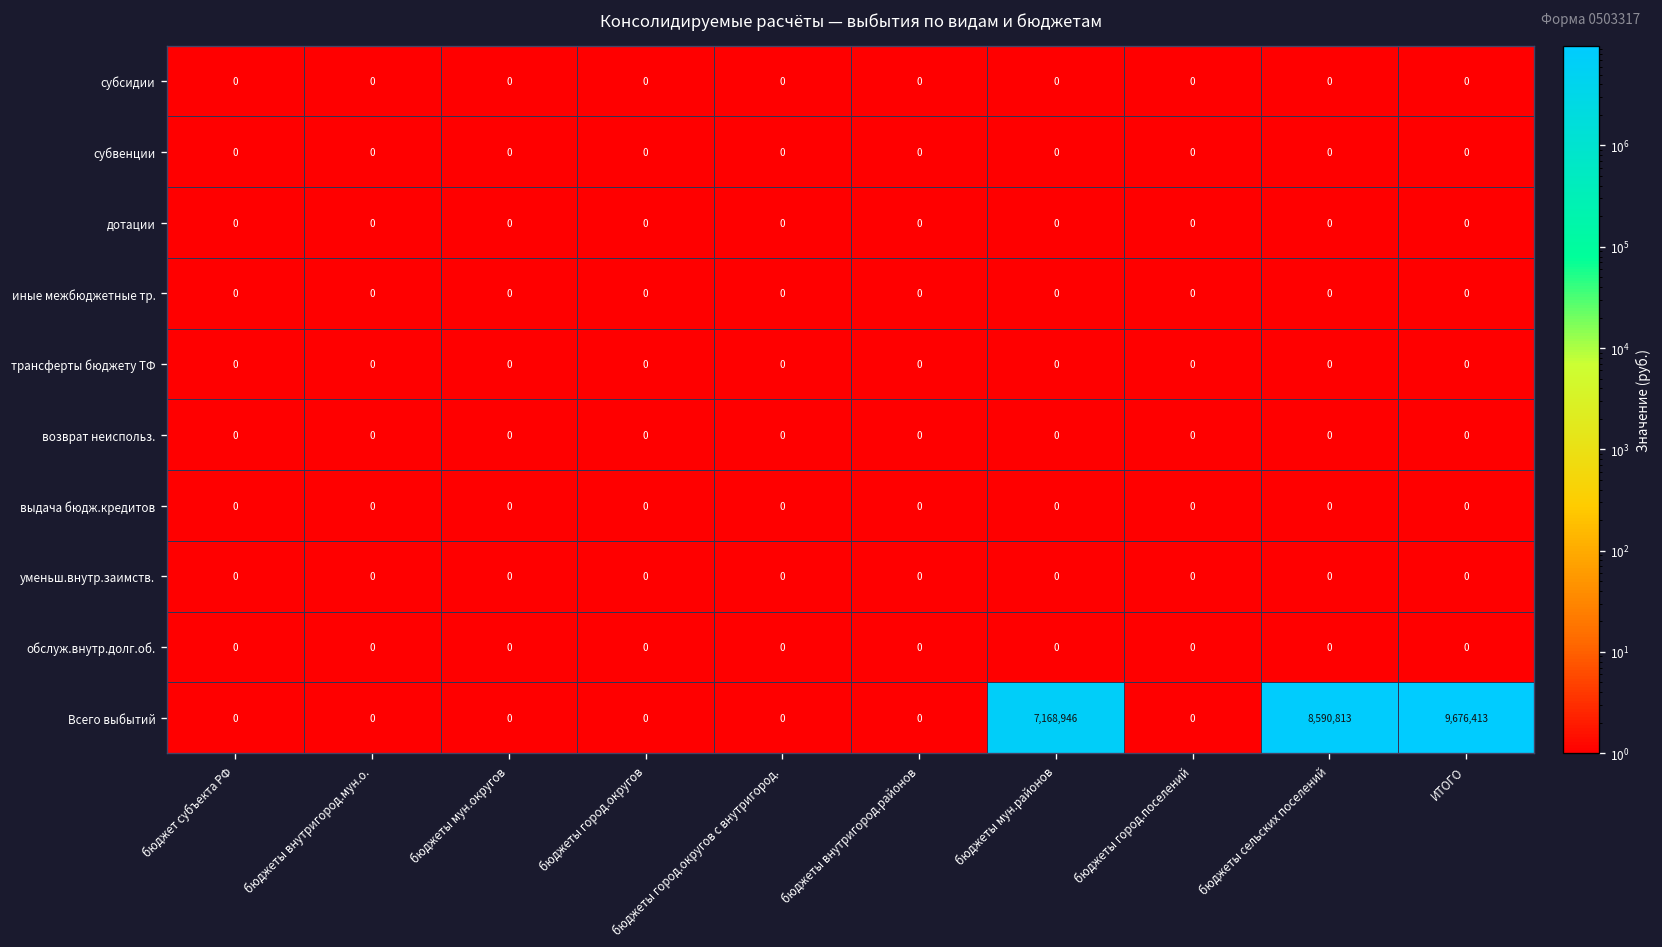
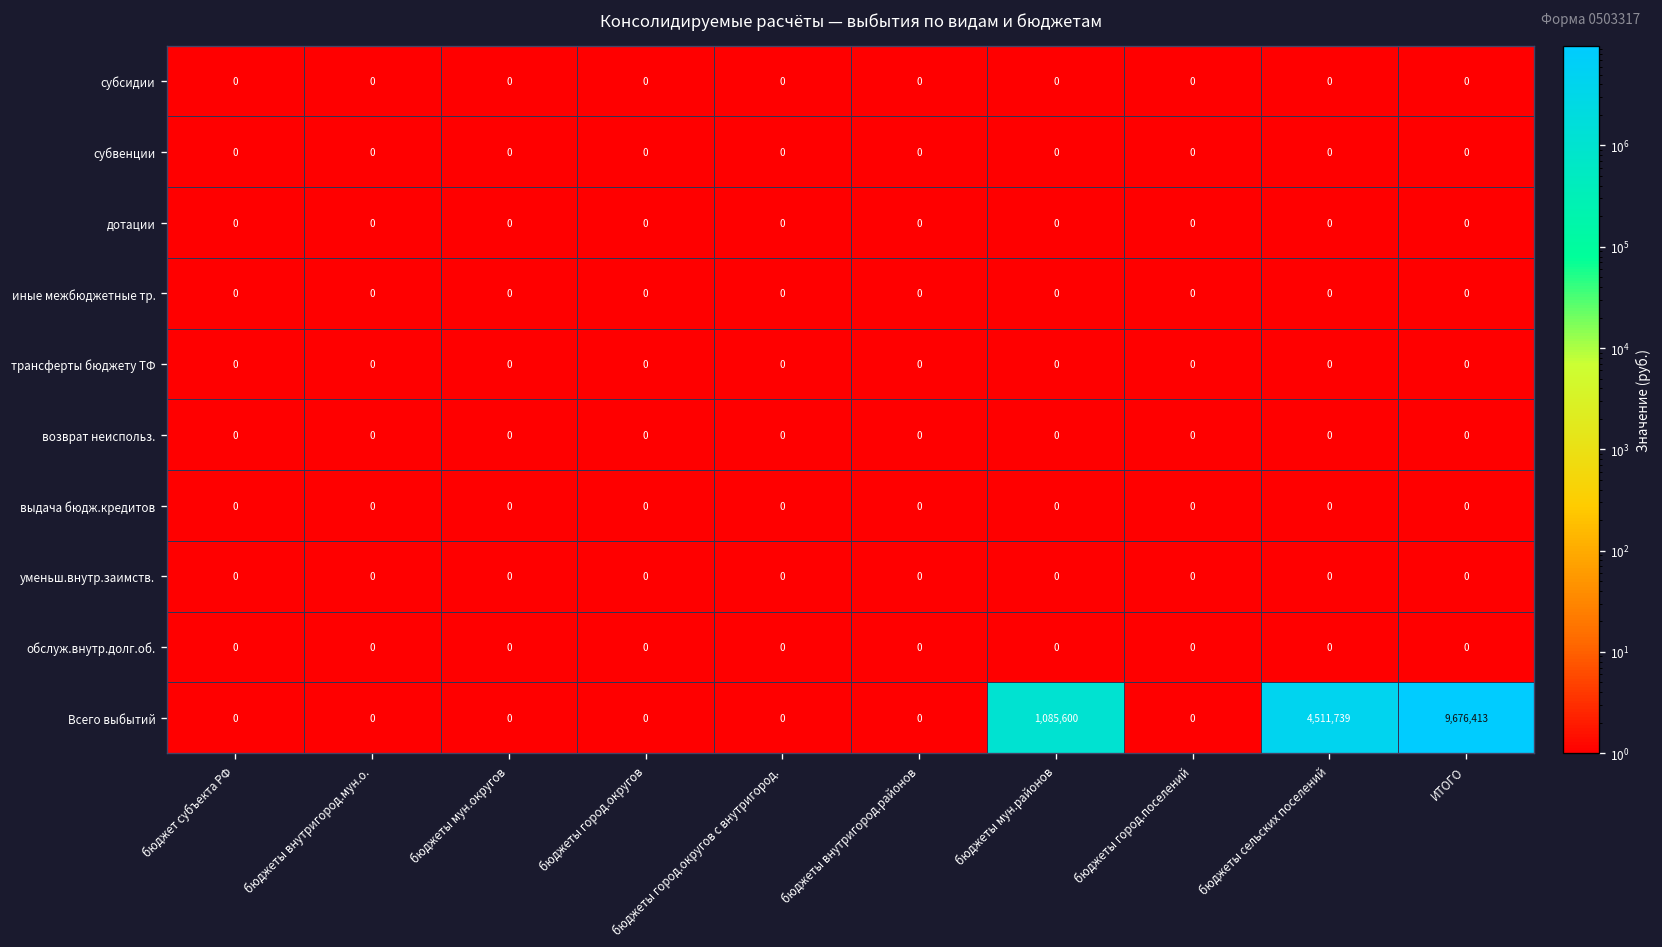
  {
    "субсидии": {
      "бюджет субъекта РФ": "0",
      "бюджеты внутригород.мун.о.": "0",
      "бюджеты мун.округов": "0",
      "бюджеты город.округов": "0",
      "бюджеты город.округов с внутригород.": "0",
      "бюджеты внутригород.районов": "0",
      "бюджеты мун.районов": "0",
      "бюджеты город.поселений": "0",
      "бюджеты сельских поселений": "0",
      "ИТОГО": "0"
    },
    "субвенции": {
      "бюджет субъекта РФ": "0",
      "бюджеты внутригород.мун.о.": "0",
      "бюджеты мун.округов": "0",
      "бюджеты город.округов": "0",
      "бюджеты город.округов с внутригород.": "0",
      "бюджеты внутригород.районов": "0",
      "бюджеты мун.районов": "0",
      "бюджеты город.поселений": "0",
      "бюджеты сельских поселений": "0",
      "ИТОГО": "0"
    },
    "дотации": {
      "бюджет субъекта РФ": "0",
      "бюджеты внутригород.мун.о.": "0",
      "бюджеты мун.округов": "0",
      "бюджеты город.округов": "0",
      "бюджеты город.округов с внутригород.": "0",
      "бюджеты внутригород.районов": "0",
      "бюджеты мун.районов": "0",
      "бюджеты город.поселений": "0",
      "бюджеты сельских поселений": "0",
      "ИТОГО": "0"
    },
    "иные межбюджетные тр.": {
      "бюджет субъекта РФ": "0",
      "бюджеты внутригород.мун.о.": "0",
      "бюджеты мун.округов": "0",
      "бюджеты город.округов": "0",
      "бюджеты город.округов с внутригород.": "0",
      "бюджеты внутригород.районов": "0",
      "бюджеты мун.районов": "0",
      "бюджеты город.поселений": "0",
      "бюджеты сельских поселений": "0",
      "ИТОГО": "0"
    },
    "трансферты бюджету ТФ": {
      "бюджет субъекта РФ": "0",
      "бюджеты внутригород.мун.о.": "0",
      "бюджеты мун.округов": "0",
      "бюджеты город.округов": "0",
      "бюджеты город.округов с внутригород.": "0",
      "бюджеты внутригород.районов": "0",
      "бюджеты мун.районов": "0",
      "бюджеты город.поселений": "0",
      "бюджеты сельских поселений": "0",
      "ИТОГО": "0"
    },
    "возврат неиспольз.": {
      "бюджет субъекта РФ": "0",
      "бюджеты внутригород.мун.о.": "0",
      "бюджеты мун.округов": "0",
      "бюджеты город.округов": "0",
      "бюджеты город.округов с внутригород.": "0",
      "бюджеты внутригород.районов": "0",
      "бюджеты мун.районов": "0",
      "бюджеты город.поселений": "0",
      "бюджеты сельских поселений": "0",
      "ИТОГО": "0"
    },
    "выдача бюдж.кредитов": {
      "бюджет субъекта РФ": "0",
      "бюджеты внутригород.мун.о.": "0",
      "бюджеты мун.округов": "0",
      "бюджеты город.округов": "0",
      "бюджеты город.округов с внутригород.": "0",
      "бюджеты внутригород.районов": "0",
      "бюджеты мун.районов": "0",
      "бюджеты город.поселений": "0",
      "бюджеты сельских поселений": "0",
      "ИТОГО": "0"
    },
    "уменьш.внутр.заимств.": {
      "бюджет субъекта РФ": "0",
      "бюджеты внутригород.мун.о.": "0",
      "бюджеты мун.округов": "0",
      "бюджеты город.округов": "0",
      "бюджеты город.округов с внутригород.": "0",
      "бюджеты внутригород.районов": "0",
      "бюджеты мун.районов": "0",
      "бюджеты город.поселений": "0",
      "бюджеты сельских поселений": "0",
      "ИТОГО": "0"
    },
    "обслуж.внутр.долг.об.": {
      "бюджет субъекта РФ": "0",
      "бюджеты внутригород.мун.о.": "0",
      "бюджеты мун.округов": "0",
      "бюджеты город.округов": "0",
      "бюджеты город.округов с внутригород.": "0",
      "бюджеты внутригород.районов": "0",
      "бюджеты мун.районов": "0",
      "бюджеты город.поселений": "0",
      "бюджеты сельских поселений": "0",
      "ИТОГО": "0"
    },
    "Всего выбытий": {
      "бюджет субъекта РФ": "0",
      "бюджеты внутригород.мун.о.": "0",
      "бюджеты мун.округов": "0",
      "бюджеты город.округов": "0",
      "бюджеты город.округов с внутригород.": "0",
      "бюджеты внутригород.районов": "0",
-     "бюджеты мун.районов": "7,168,946",
+     "бюджеты мун.районов": "1,085,600",
      "бюджеты город.поселений": "0",
-     "бюджеты сельских поселений": "8,590,813",
+     "бюджеты сельских поселений": "4,511,739",
      "ИТОГО": "9,676,413"
    }
  }
